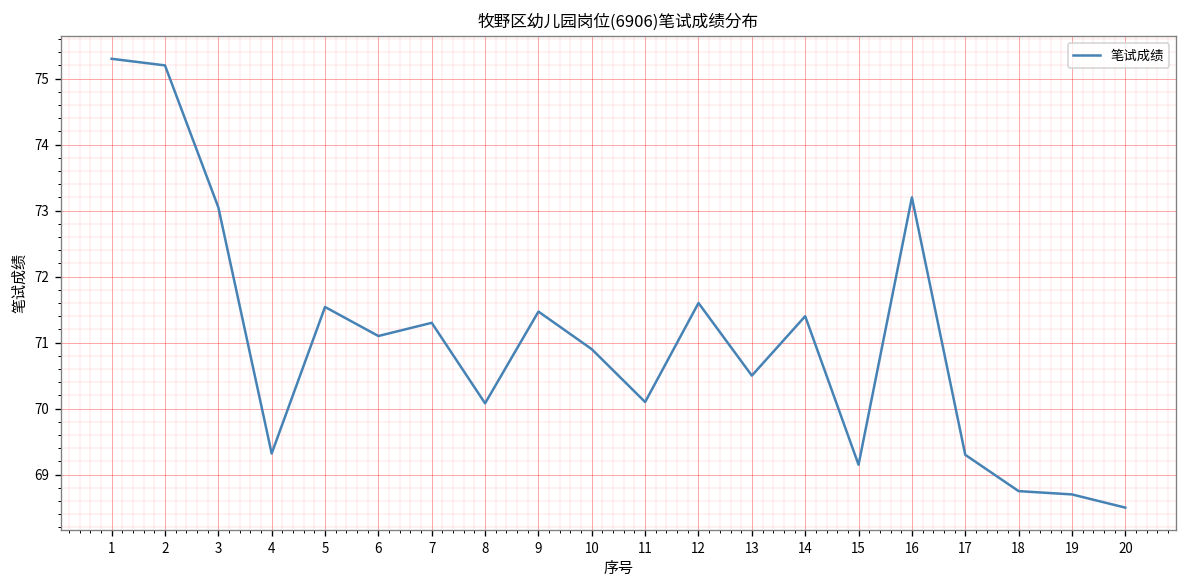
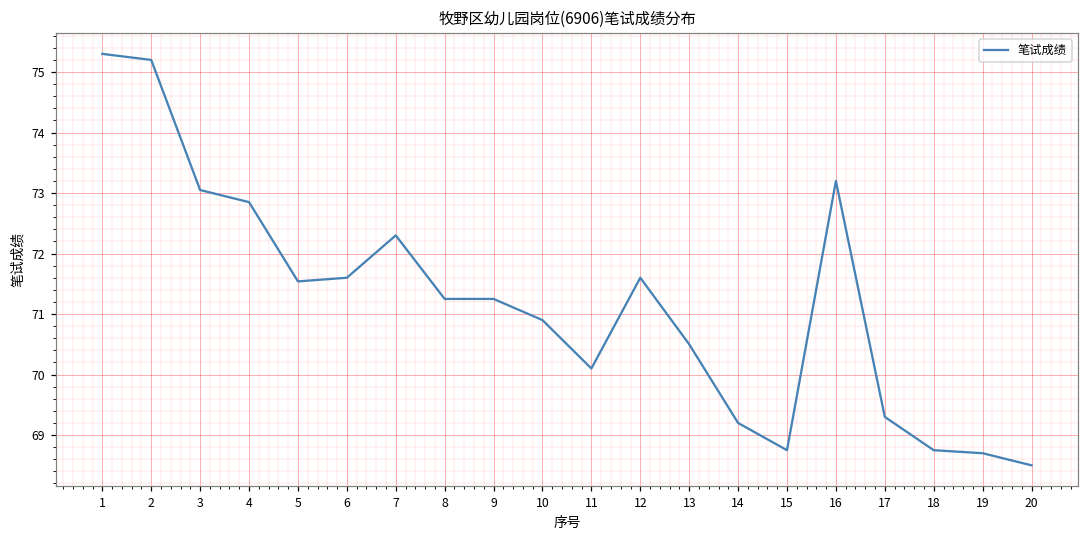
  {
    "1": 75.3,
    "2": 75.2,
    "3": 73.1,
-   "4": 69.3,
+   "4": 72.9,
    "5": 71.5,
-   "6": 71.1,
-   "7": 71.3,
-   "8": 70.1,
-   "9": 71.5,
+   "6": 71.6,
+   "7": 72.3,
+   "8": 71.3,
+   "9": 71.3,
    "10": 70.9,
    "11": 70.1,
    "12": 71.6,
    "13": 70.5,
-   "14": 71.4,
-   "15": 69.2,
+   "14": 69.2,
+   "15": 68.8,
    "16": 73.2,
    "17": 69.3,
    "18": 68.8,
    "19": 68.7,
    "20": 68.5
  }
